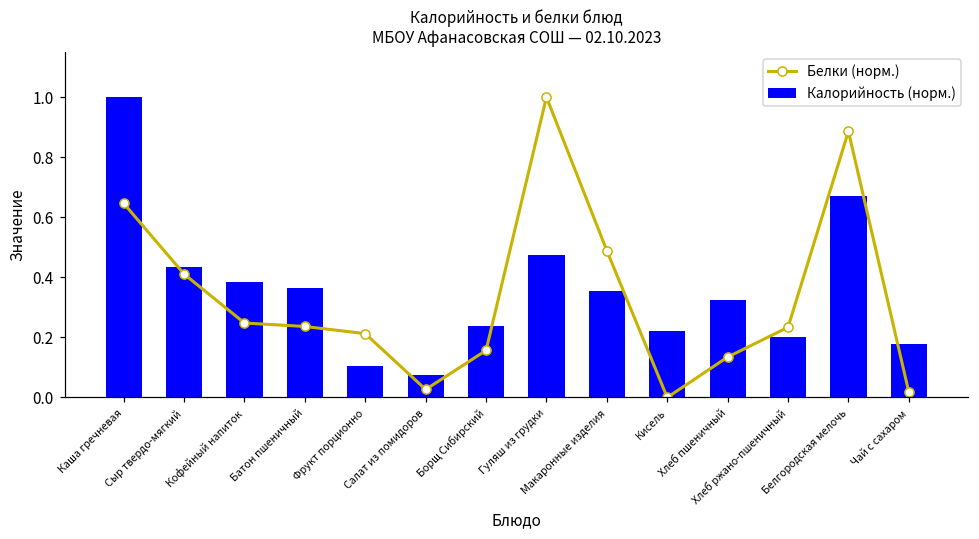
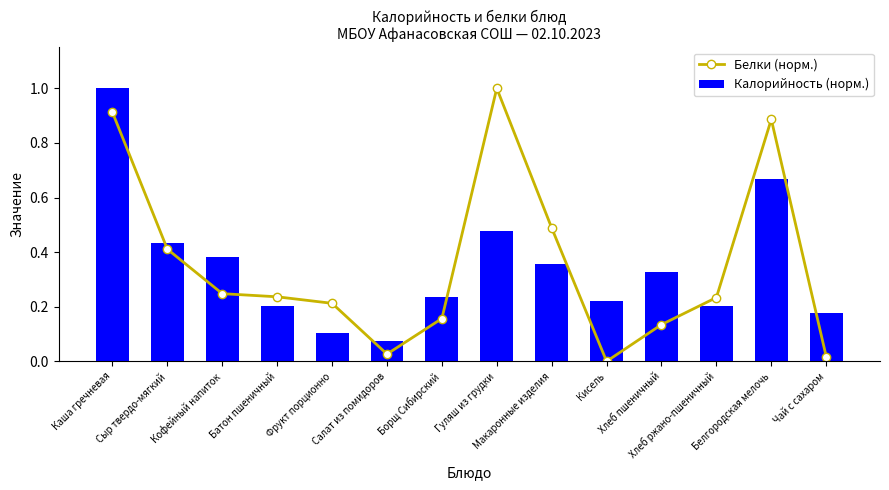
  {
    "Белки (норм.)": {
-     "Каша гречневая": 0.65,
+     "Каша гречневая": 0.91,
      "Сыр твердо-мягкий": 0.41,
      "Кофейный напиток": 0.25,
      "Батон пшеничный": 0.24,
      "Фрукт порционно": 0.21,
      "Салат из помидоров": 0.03,
      "Борщ Сибирский": 0.16,
      "Гуляш из грудки": 1.00,
      "Макаронные изделия": 0.49,
      "Кисель": 0.00,
      "Хлеб пшеничный": 0.13,
      "Хлеб ржано-пшеничный": 0.23,
      "Белгородская мелочь": 0.89,
      "Чай с сахаром": 0.02
    },
    "Калорийность (норм.)": {
      "Каша гречневая": 1.00,
      "Сыр твердо-мягкий": 0.43,
      "Кофейный напиток": 0.38,
-     "Батон пшеничный": 0.36,
+     "Батон пшеничный": 0.20,
      "Фрукт порционно": 0.10,
      "Салат из помидоров": 0.07,
      "Борщ Сибирский": 0.24,
      "Гуляш из грудки": 0.48,
      "Макаронные изделия": 0.35,
      "Кисель": 0.22,
      "Хлеб пшеничный": 0.33,
      "Хлеб ржано-пшеничный": 0.20,
      "Белгородская мелочь": 0.67,
      "Чай с сахаром": 0.18
    }
  }
